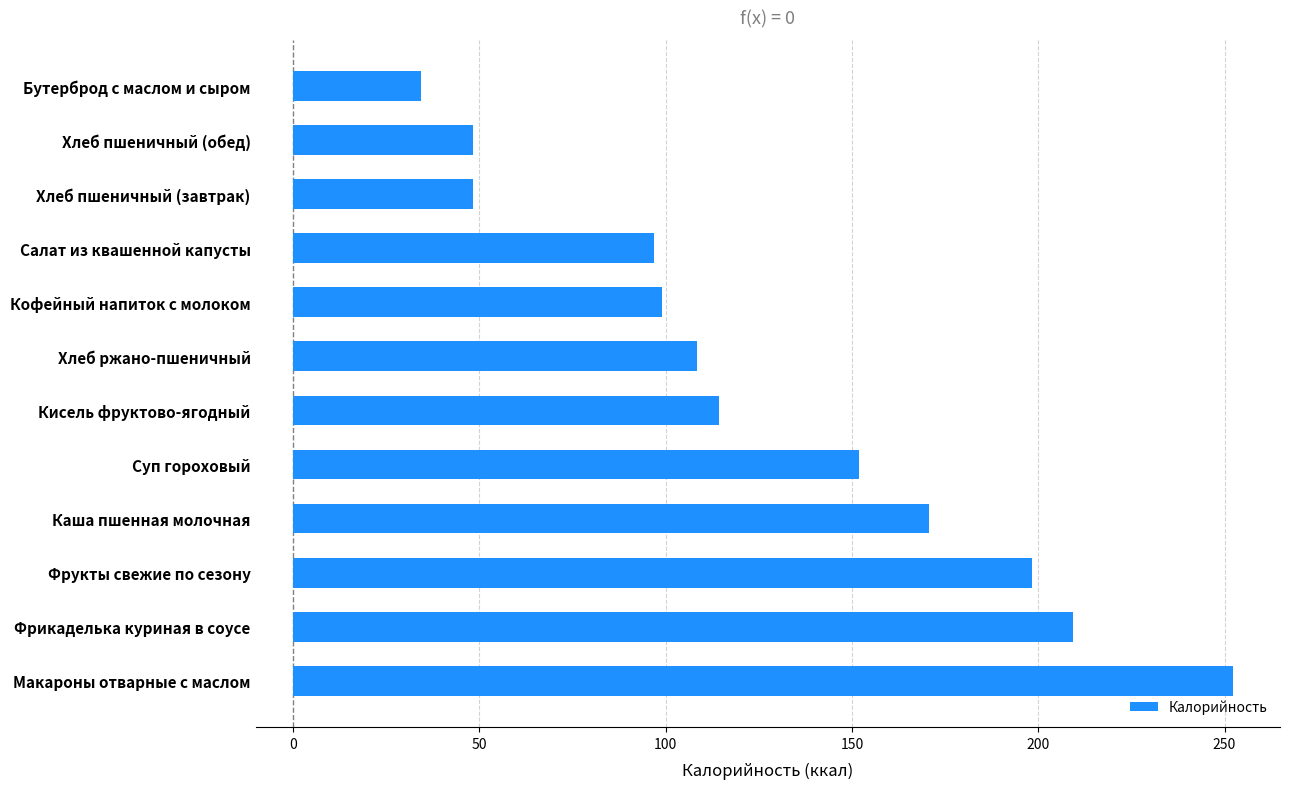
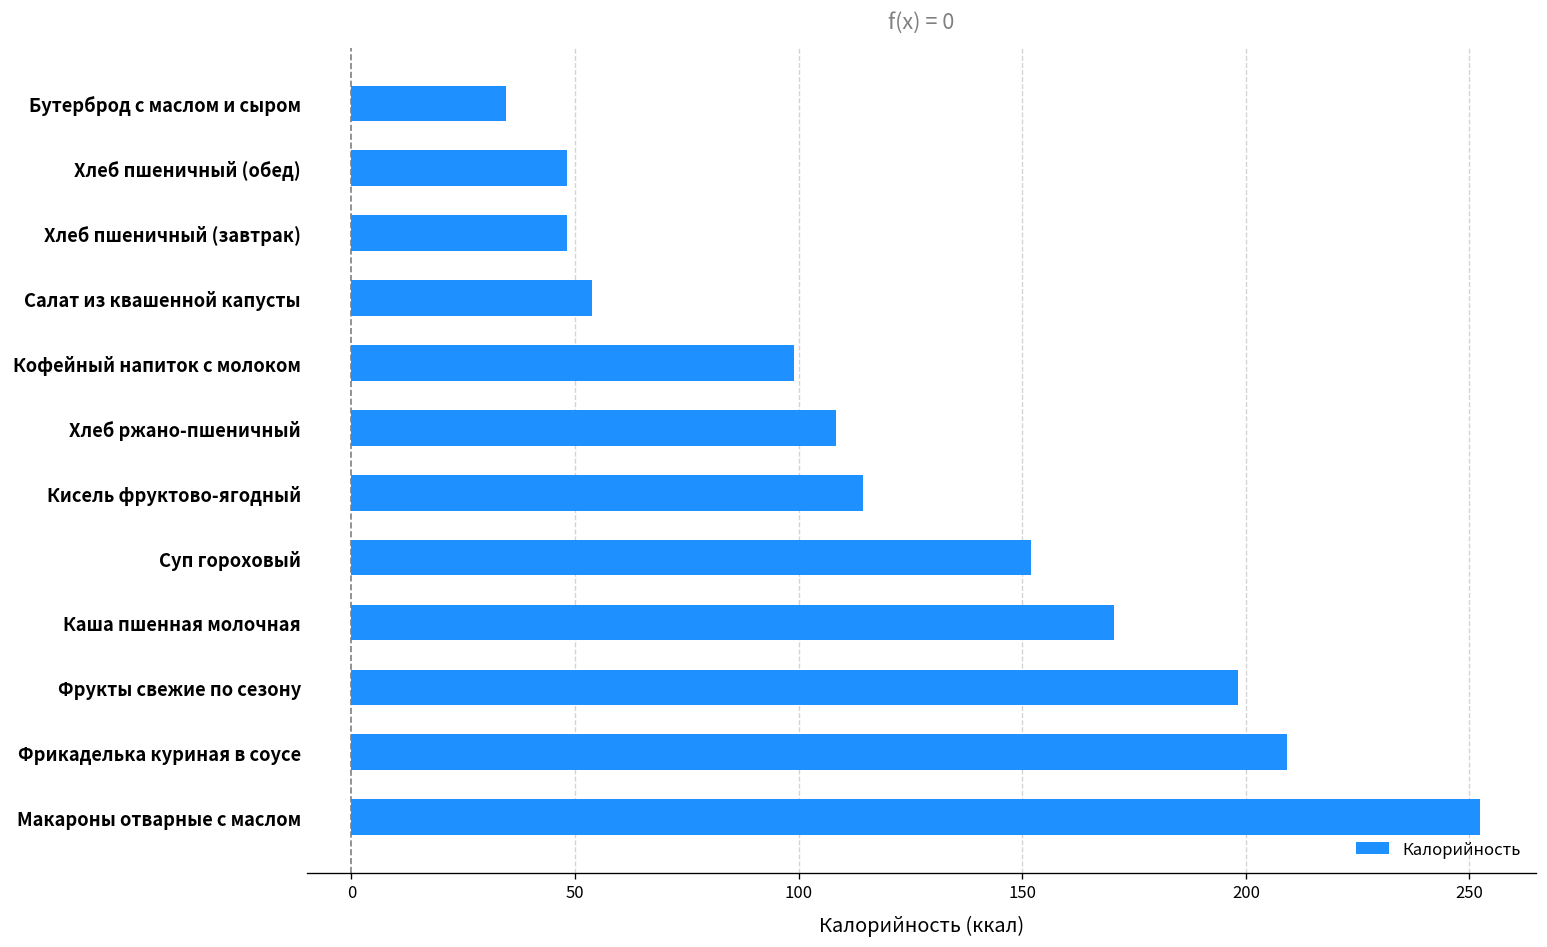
  {
    "Бутерброд с маслом и сыром": 34,
    "Хлеб пшеничный (обед)": 48,
    "Хлеб пшеничный (завтрак)": 48,
-   "Салат из квашенной капусты": 97,
+   "Салат из квашенной капусты": 54,
    "Кофейный напиток с молоком": 99,
    "Хлеб ржано-пшеничный": 108,
    "Кисель фруктово-ягодный": 114,
    "Суп гороховый": 152,
    "Каша пшенная молочная": 171,
    "Фрукты свежие по сезону": 198,
    "Фрикаделька куриная в соусе": 209,
    "Макароны отварные с маслом": 252
  }
